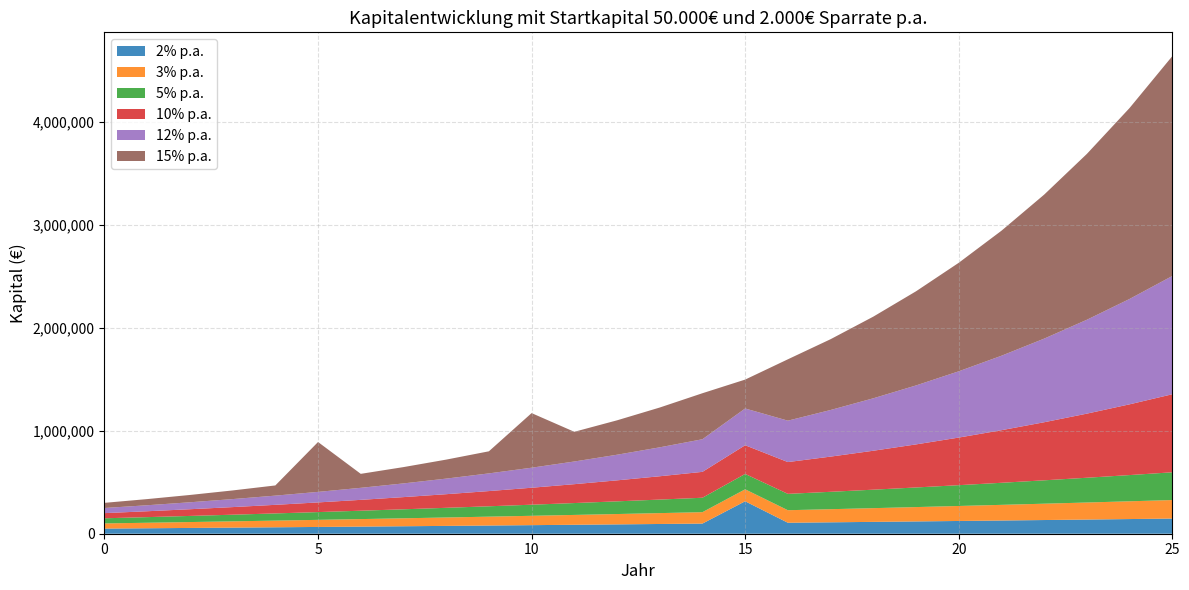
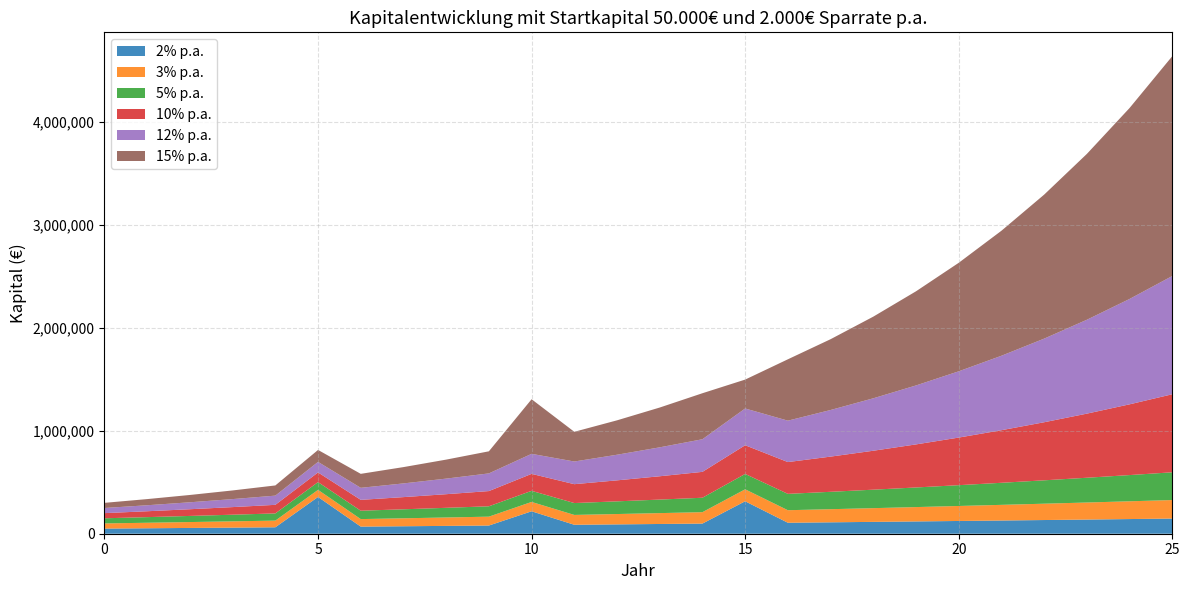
  {
    "2% p.a.": {
      "0": "50,000",
-     "5": "70,000",
-     "10": "80,000",
+     "5": "360,000",
+     "10": "220,000",
      "15": "320,000",
      "20": "120,000",
      "25": "150,000"
    },
    "3% p.a.": {
      "0": "50,000",
      "5": "70,000",
      "10": "90,000",
      "15": "120,000",
      "20": "150,000",
      "25": "180,000"
    },
    "5% p.a.": {
      "0": "50,000",
      "5": "80,000",
      "10": "110,000",
      "15": "150,000",
      "20": "200,000",
      "25": "270,000"
    },
    "10% p.a.": {
      "0": "50,000",
      "5": "90,000",
      "10": "160,000",
      "15": "280,000",
      "20": "460,000",
      "25": "760,000"
    },
    "12% p.a.": {
      "0": "50,000",
      "5": "100,000",
      "10": "190,000",
      "15": "360,000",
      "20": "640,000",
      "25": "1,150,000"
    },
    "15% p.a.": {
      "0": "50,000",
-     "5": "480,000",
+     "5": "120,000",
      "10": "530,000",
      "15": "280,000",
      "20": "1,050,000",
      "25": "2,140,000"
    }
  }
